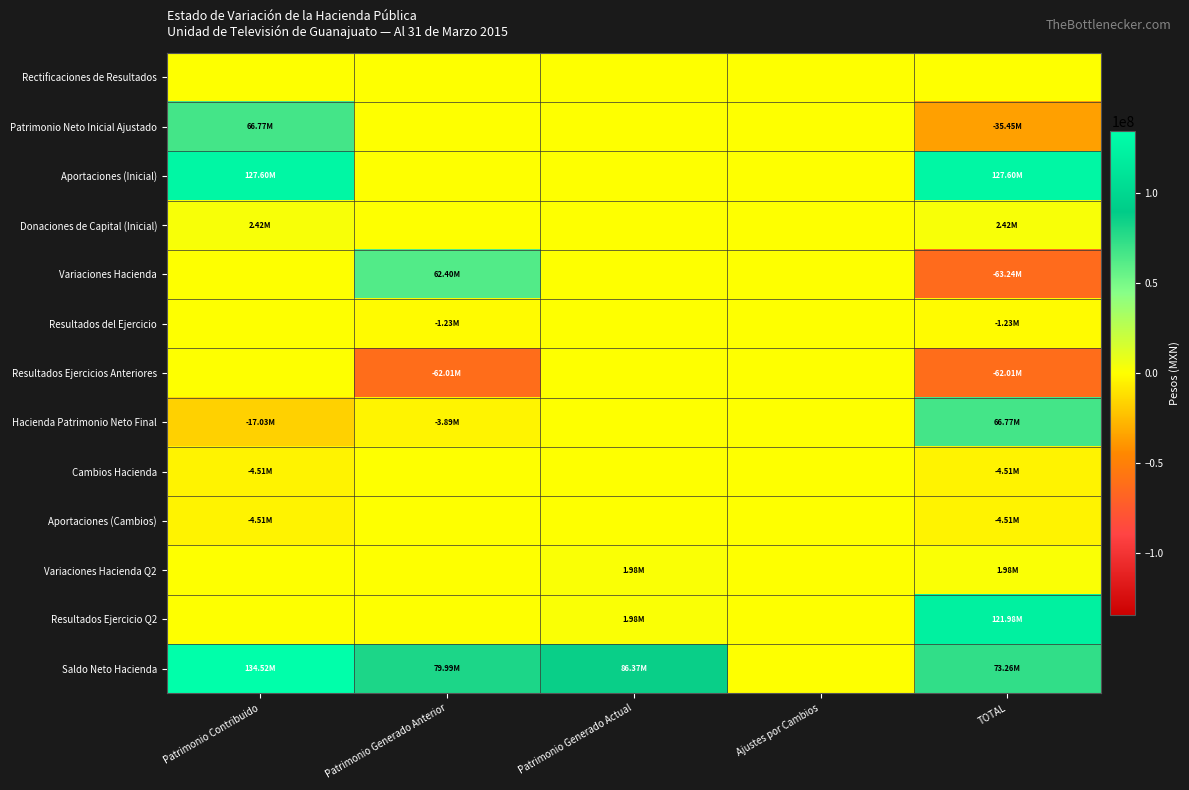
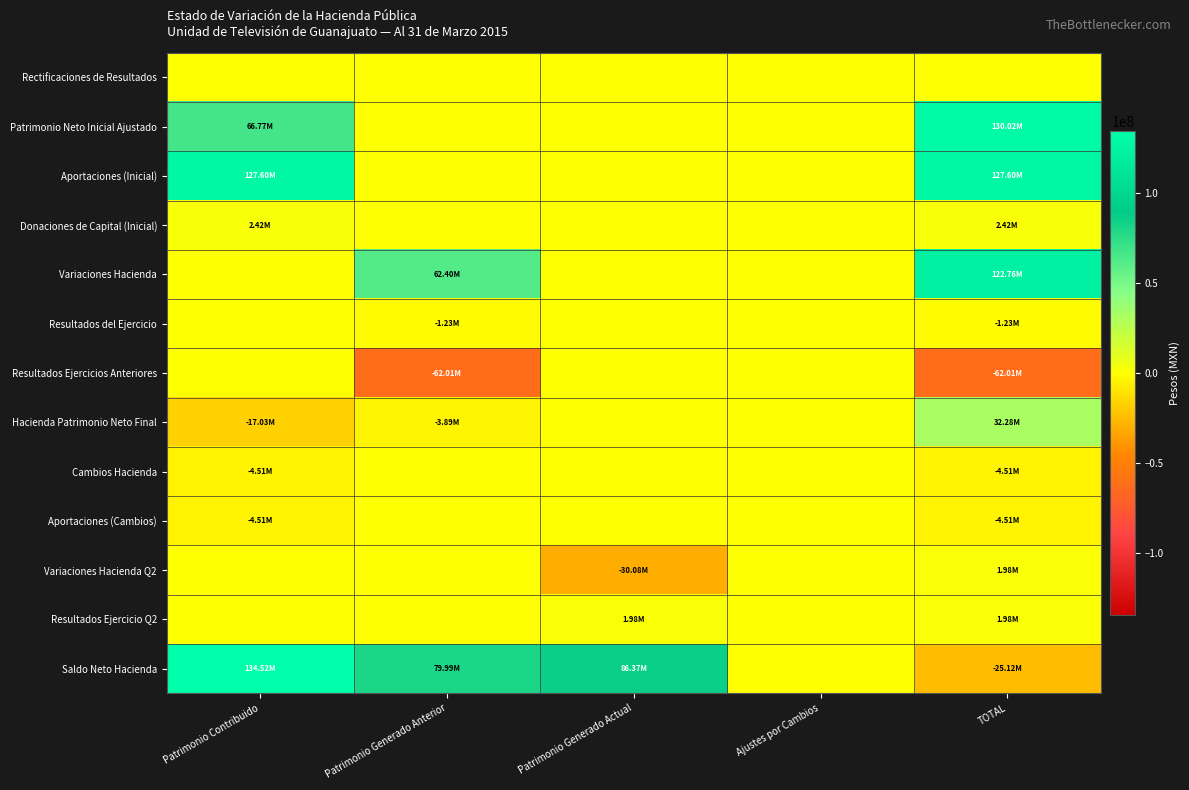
  {
    "Patrimonio Neto Inicial Ajustado": {
      "Patrimonio Contribuido": "66.77M",
-     "TOTAL": "-35.45M"
+     "TOTAL": "130.02M"
    },
    "Aportaciones (Inicial)": {
      "Patrimonio Contribuido": "127.60M",
      "TOTAL": "127.60M"
    },
    "Donaciones de Capital (Inicial)": {
      "Patrimonio Contribuido": "2.42M",
      "TOTAL": "2.42M"
    },
    "Variaciones Hacienda": {
      "Patrimonio Generado Anterior": "62.40M",
-     "TOTAL": "-63.24M"
+     "TOTAL": "122.76M"
    },
    "Resultados del Ejercicio": {
      "Patrimonio Generado Anterior": "-1.23M",
      "TOTAL": "-1.23M"
    },
    "Resultados Ejercicios Anteriores": {
      "Patrimonio Generado Anterior": "-62.01M",
      "TOTAL": "-62.01M"
    },
    "Hacienda Patrimonio Neto Final": {
      "Patrimonio Contribuido": "-17.03M",
      "Patrimonio Generado Anterior": "-3.89M",
-     "TOTAL": "66.77M"
+     "TOTAL": "32.28M"
    },
    "Cambios Hacienda": {
      "Patrimonio Contribuido": "-4.51M",
      "TOTAL": "-4.51M"
    },
    "Aportaciones (Cambios)": {
      "Patrimonio Contribuido": "-4.51M",
      "TOTAL": "-4.51M"
    },
    "Variaciones Hacienda Q2": {
-     "Patrimonio Generado Actual": "1.98M",
+     "Patrimonio Generado Actual": "-30.08M",
      "TOTAL": "1.98M"
    },
    "Resultados Ejercicio Q2": {
      "Patrimonio Generado Actual": "1.98M",
-     "TOTAL": "121.98M"
+     "TOTAL": "1.98M"
    },
    "Saldo Neto Hacienda": {
      "Patrimonio Contribuido": "134.52M",
      "Patrimonio Generado Anterior": "79.99M",
      "Patrimonio Generado Actual": "86.37M",
-     "TOTAL": "73.26M"
+     "TOTAL": "-25.12M"
    }
  }
